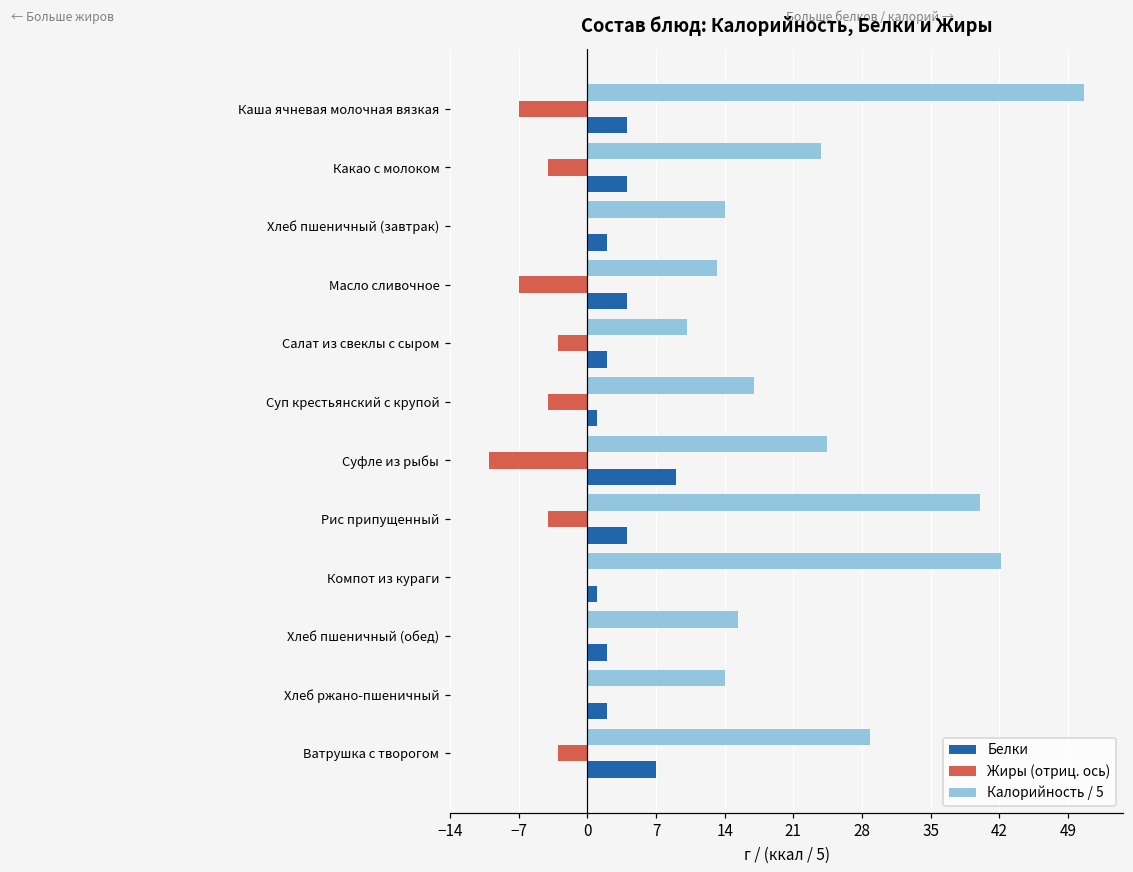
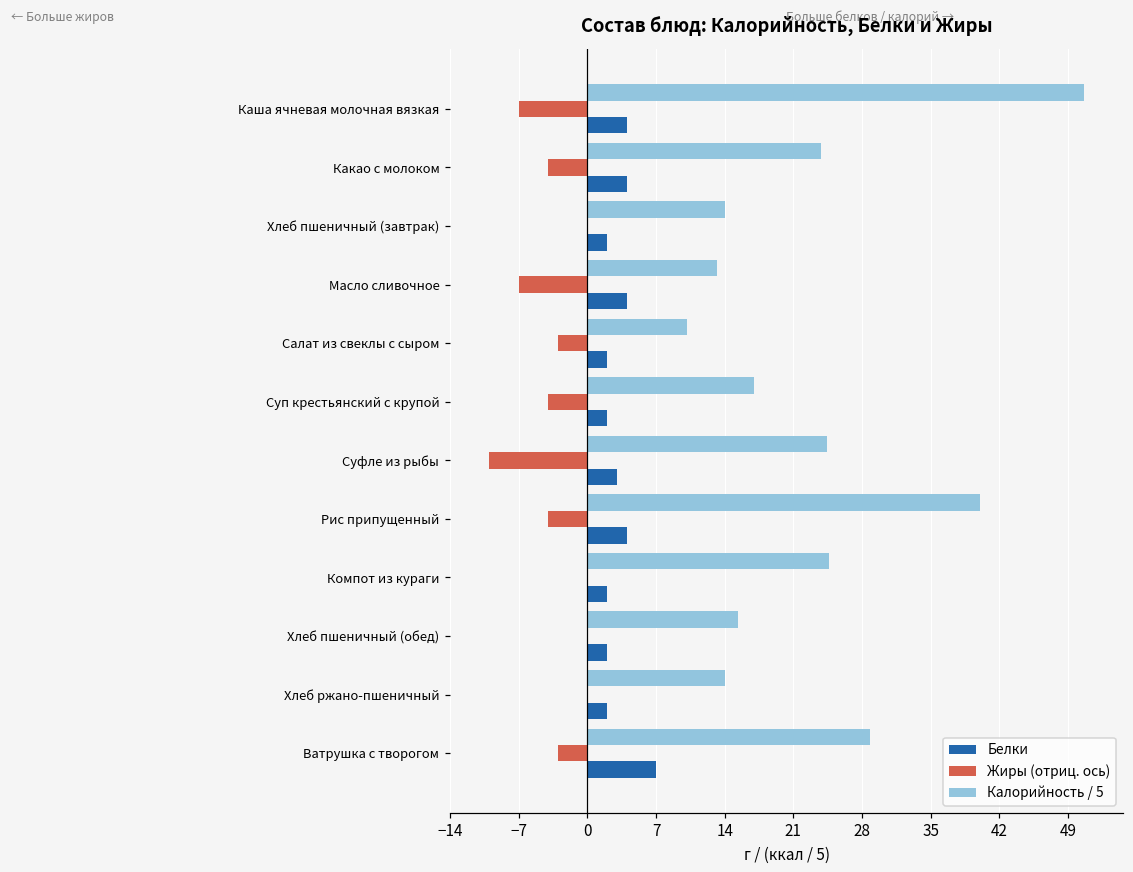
  {
    "Белки": {
      "Каша ячневая молочная вязкая": 4,
      "Какао с молоком": 4,
      "Хлеб пшеничный (завтрак)": 2,
      "Масло сливочное": 4,
      "Салат из свеклы с сыром": 2,
-     "Суп крестьянский с крупой": 1,
-     "Суфле из рыбы": 9,
+     "Суп крестьянский с крупой": 2,
+     "Суфле из рыбы": 3,
      "Рис припущенный": 4,
-     "Компот из кураги": 1,
+     "Компот из кураги": 2,
      "Хлеб пшеничный (обед)": 2,
      "Хлеб ржано-пшеничный": 2,
      "Ватрушка с творогом": 7
    },
    "Жиры (отриц. ось)": {
      "Каша ячневая молочная вязкая": -7,
      "Какао с молоком": -4,
      "Хлеб пшеничный (завтрак)": 0,
      "Масло сливочное": -7,
      "Салат из свеклы с сыром": -3,
      "Суп крестьянский с крупой": -4,
      "Суфле из рыбы": -10,
      "Рис припущенный": -4,
      "Компот из кураги": 0,
      "Хлеб пшеничный (обед)": 0,
      "Хлеб ржано-пшеничный": 0,
      "Ватрушка с творогом": -3
    },
    "Калорийность / 5": {
      "Каша ячневая молочная вязкая": 51,
      "Какао с молоком": 24,
      "Хлеб пшеничный (завтрак)": 14,
      "Масло сливочное": 13,
      "Салат из свеклы с сыром": 10,
      "Суп крестьянский с крупой": 17,
      "Суфле из рыбы": 24,
      "Рис припущенный": 40,
-     "Компот из кураги": 42,
+     "Компот из кураги": 25,
      "Хлеб пшеничный (обед)": 15,
      "Хлеб ржано-пшеничный": 14,
      "Ватрушка с творогом": 29
    }
  }
